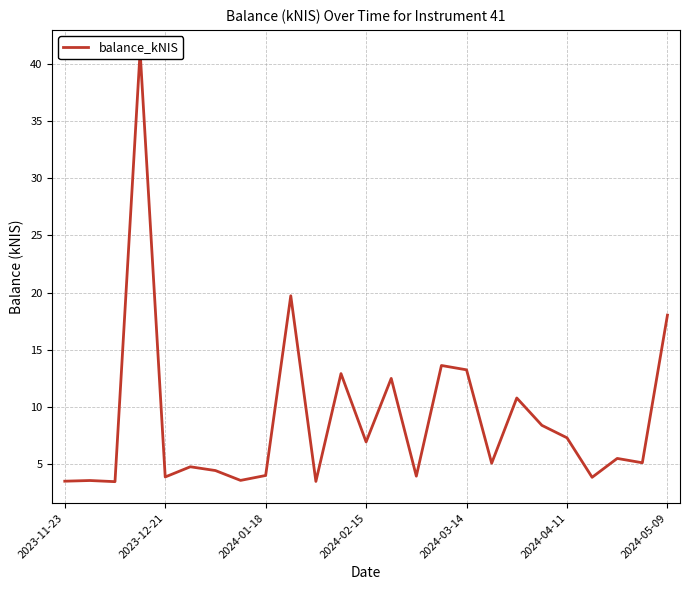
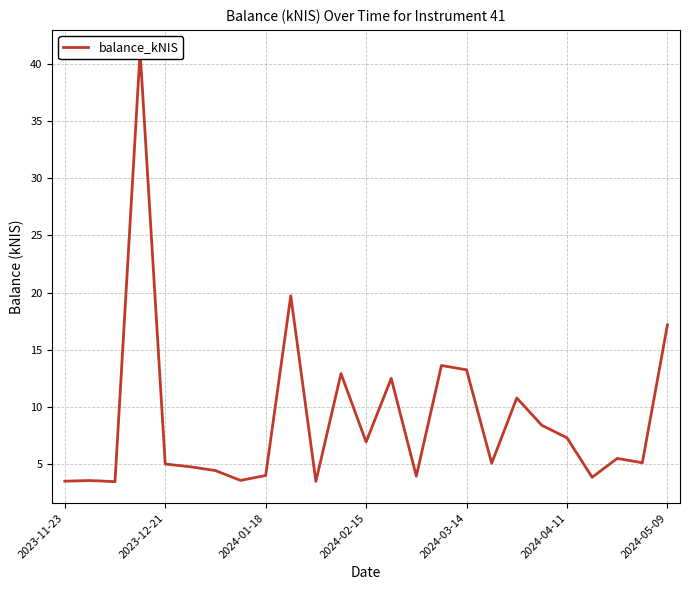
  {
    "2023-11-23": 3.5,
-   "2023-12-21": 3.9,
+   "2023-12-21": 5.0,
    "2024-01-18": 4.0,
    "2024-02-15": 7.0,
    "2024-03-14": 13.3,
    "2024-04-11": 7.3,
-   "2024-05-09": 18.0
+   "2024-05-09": 17.2
  }
